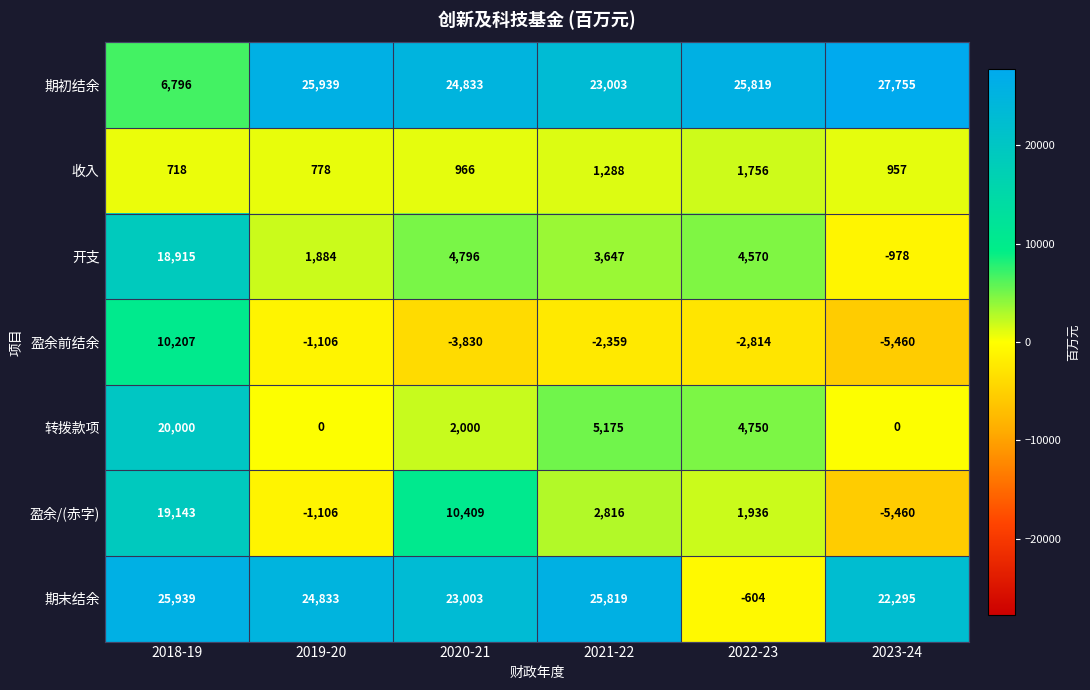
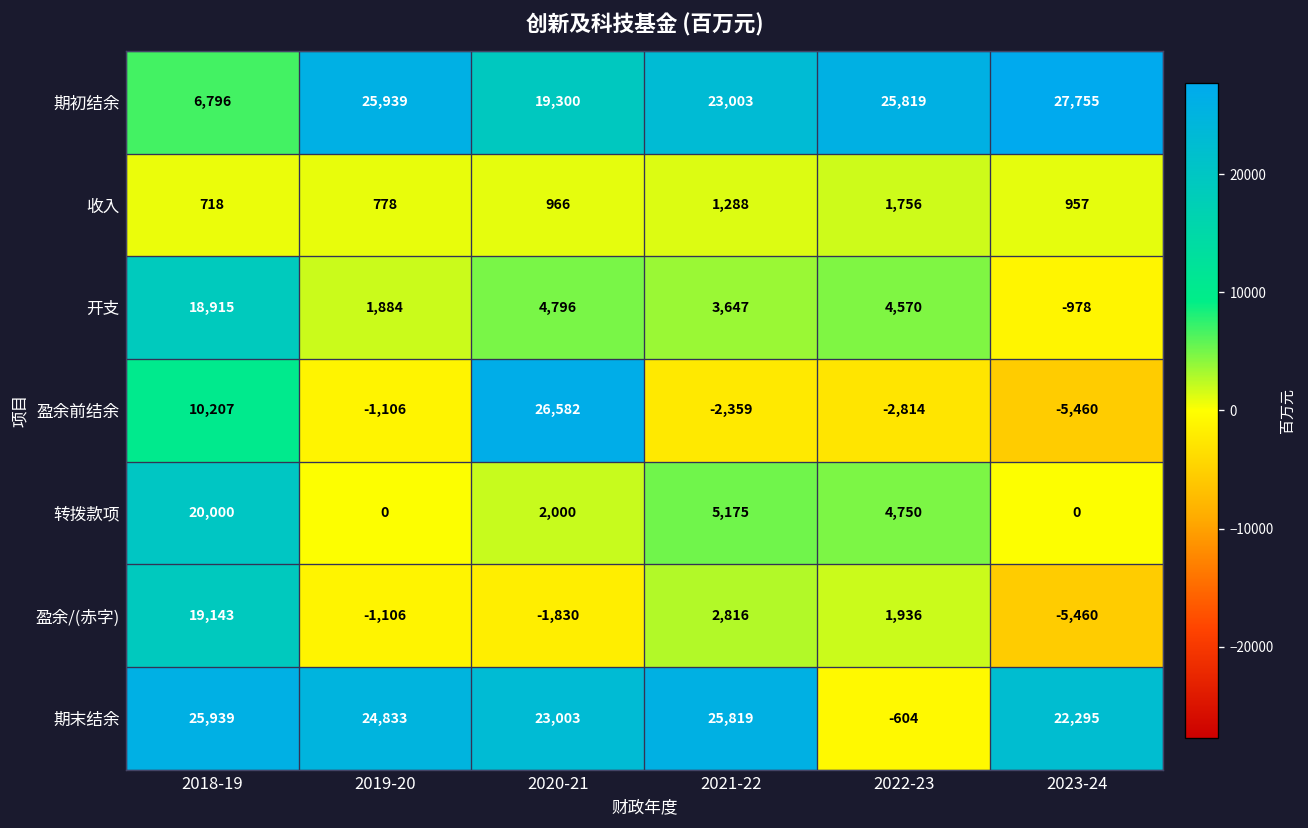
  {
    "期初结余": {
      "2018-19": "6,796",
      "2019-20": "25,939",
-     "2020-21": "24,833",
+     "2020-21": "19,300",
      "2021-22": "23,003",
      "2022-23": "25,819",
      "2023-24": "27,755"
    },
    "收入": {
      "2018-19": "718",
      "2019-20": "778",
      "2020-21": "966",
      "2021-22": "1,288",
      "2022-23": "1,756",
      "2023-24": "957"
    },
    "开支": {
      "2018-19": "18,915",
      "2019-20": "1,884",
      "2020-21": "4,796",
      "2021-22": "3,647",
      "2022-23": "4,570",
      "2023-24": "-978"
    },
    "盈余前结余": {
      "2018-19": "10,207",
      "2019-20": "-1,106",
-     "2020-21": "-3,830",
+     "2020-21": "26,582",
      "2021-22": "-2,359",
      "2022-23": "-2,814",
      "2023-24": "-5,460"
    },
    "转拨款项": {
      "2018-19": "20,000",
      "2019-20": "0",
      "2020-21": "2,000",
      "2021-22": "5,175",
      "2022-23": "4,750",
      "2023-24": "0"
    },
    "盈余/(赤字)": {
      "2018-19": "19,143",
      "2019-20": "-1,106",
-     "2020-21": "10,409",
+     "2020-21": "-1,830",
      "2021-22": "2,816",
      "2022-23": "1,936",
      "2023-24": "-5,460"
    },
    "期末结余": {
      "2018-19": "25,939",
      "2019-20": "24,833",
      "2020-21": "23,003",
      "2021-22": "25,819",
      "2022-23": "-604",
      "2023-24": "22,295"
    }
  }
